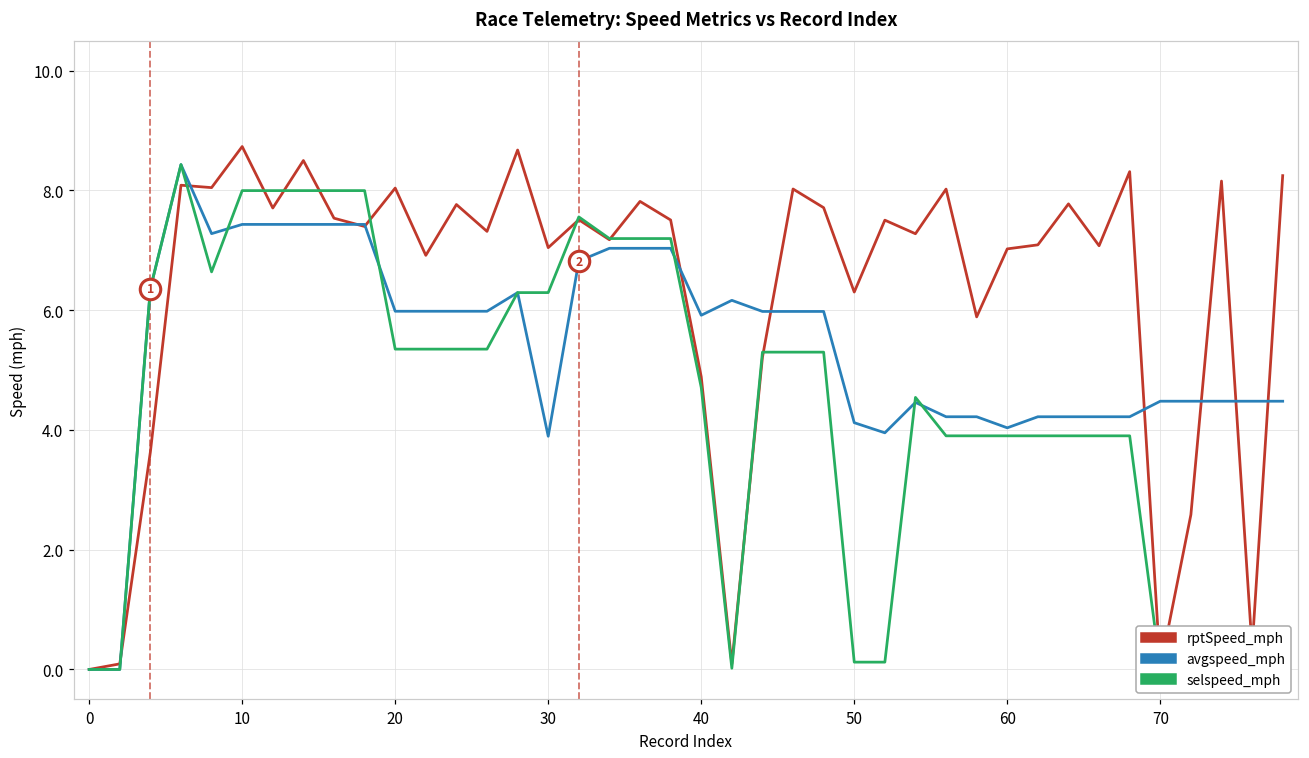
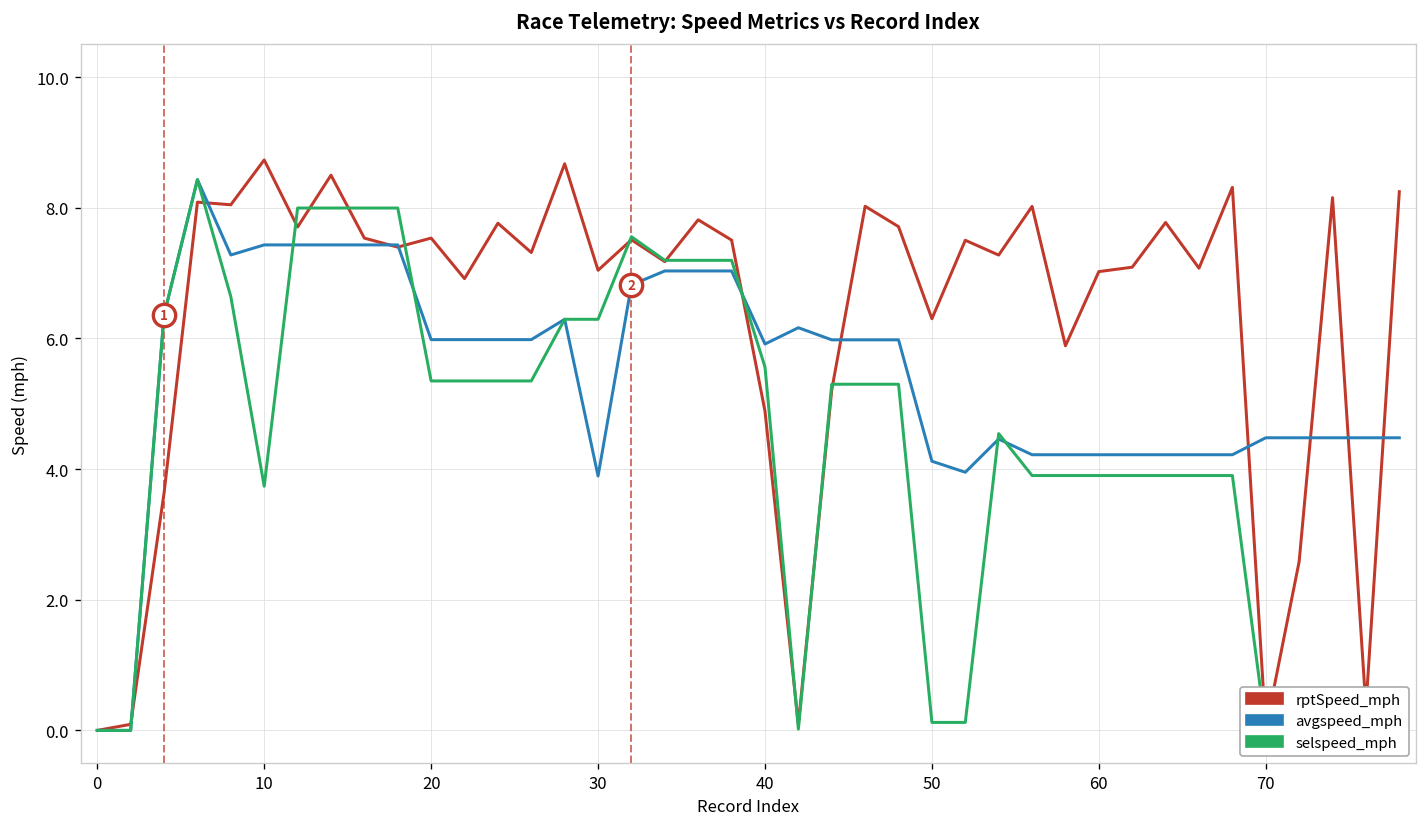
  {
    "rptSpeed_mph": {
      "10": 8.7,
-     "20": 8.0,
+     "20": 7.5,
      "30": 7.0,
      "40": 4.9,
      "50": 6.3,
      "60": 7.0
    },
    "avgspeed_mph": {
      "10": 7.4,
      "20": 6.0,
      "30": 3.9,
      "40": 5.9,
      "50": 4.1,
-     "60": 4.0,
+     "60": 4.2,
      "70": 4.5
    },
    "selspeed_mph": {
-     "10": 8.0,
+     "10": 3.7,
      "20": 5.3,
      "30": 6.3,
-     "40": 4.7,
+     "40": 5.6,
      "50": 0.1,
      "60": 3.9
    }
  }
